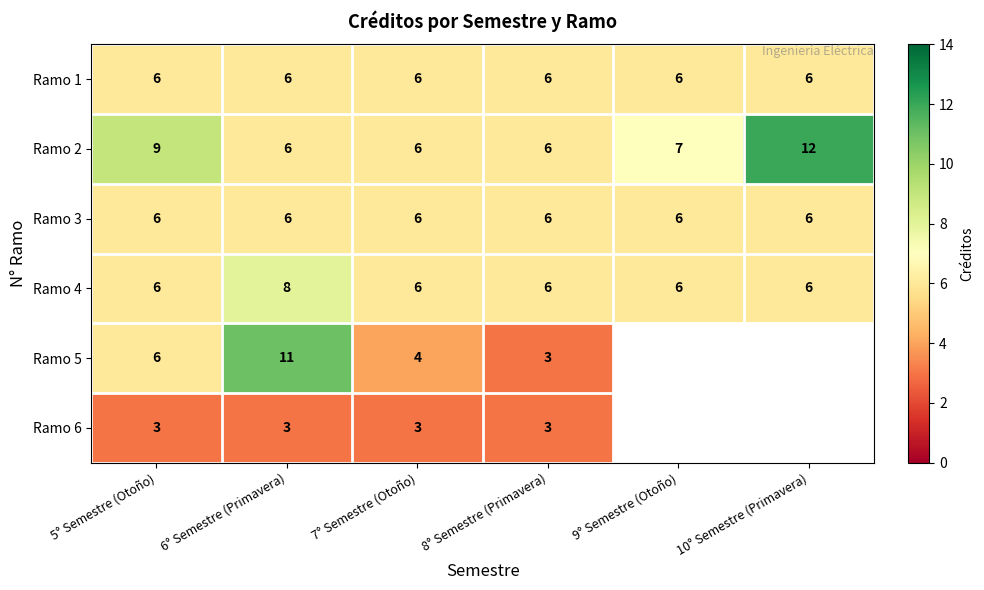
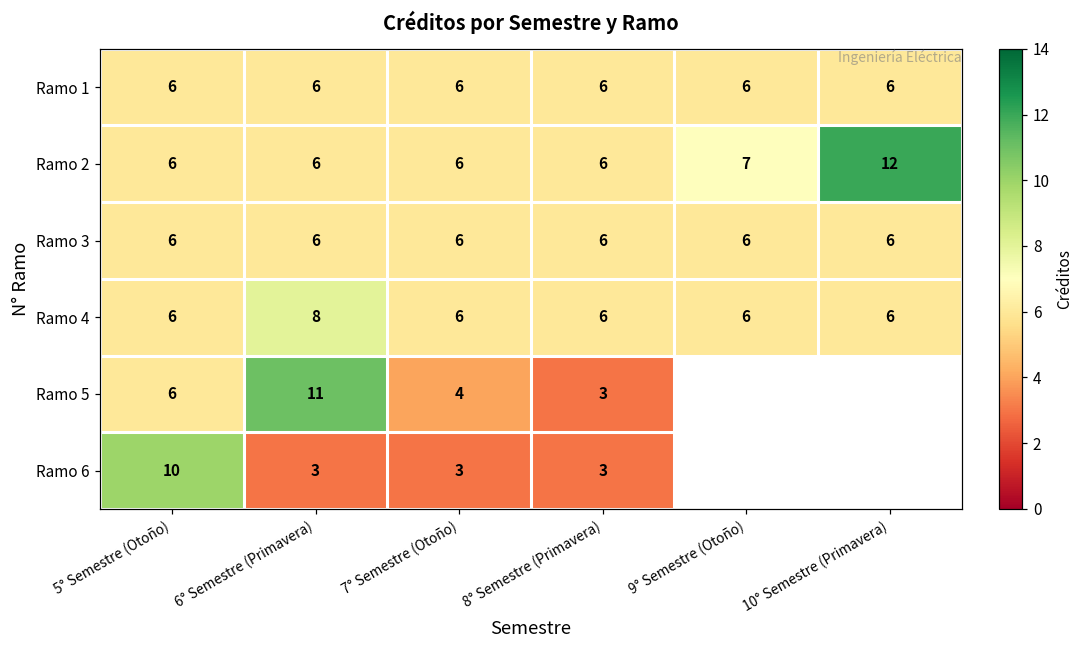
  {
    "Ramo 1": {
      "5° Semestre (Otoño)": 6,
      "6° Semestre (Primavera)": 6,
      "7° Semestre (Otoño)": 6,
      "8° Semestre (Primavera)": 6,
      "9° Semestre (Otoño)": 6
    },
    "Ramo 2": {
-     "5° Semestre (Otoño)": 9,
+     "5° Semestre (Otoño)": 6,
      "6° Semestre (Primavera)": 6,
      "7° Semestre (Otoño)": 6,
      "8° Semestre (Primavera)": 6,
      "9° Semestre (Otoño)": 7,
      "10° Semestre (Primavera)": 12
    },
    "Ramo 3": {
      "5° Semestre (Otoño)": 6,
      "6° Semestre (Primavera)": 6,
      "7° Semestre (Otoño)": 6,
      "8° Semestre (Primavera)": 6,
      "9° Semestre (Otoño)": 6,
      "10° Semestre (Primavera)": 6
    },
    "Ramo 4": {
      "5° Semestre (Otoño)": 6,
      "6° Semestre (Primavera)": 8,
      "7° Semestre (Otoño)": 6,
      "8° Semestre (Primavera)": 6,
      "9° Semestre (Otoño)": 6,
      "10° Semestre (Primavera)": 6
    },
    "Ramo 5": {
      "5° Semestre (Otoño)": 6,
      "6° Semestre (Primavera)": 11,
      "7° Semestre (Otoño)": 4,
      "8° Semestre (Primavera)": 3
    },
    "Ramo 6": {
-     "5° Semestre (Otoño)": 3,
+     "5° Semestre (Otoño)": 10,
      "6° Semestre (Primavera)": 3,
      "7° Semestre (Otoño)": 3,
      "8° Semestre (Primavera)": 3
    }
  }
